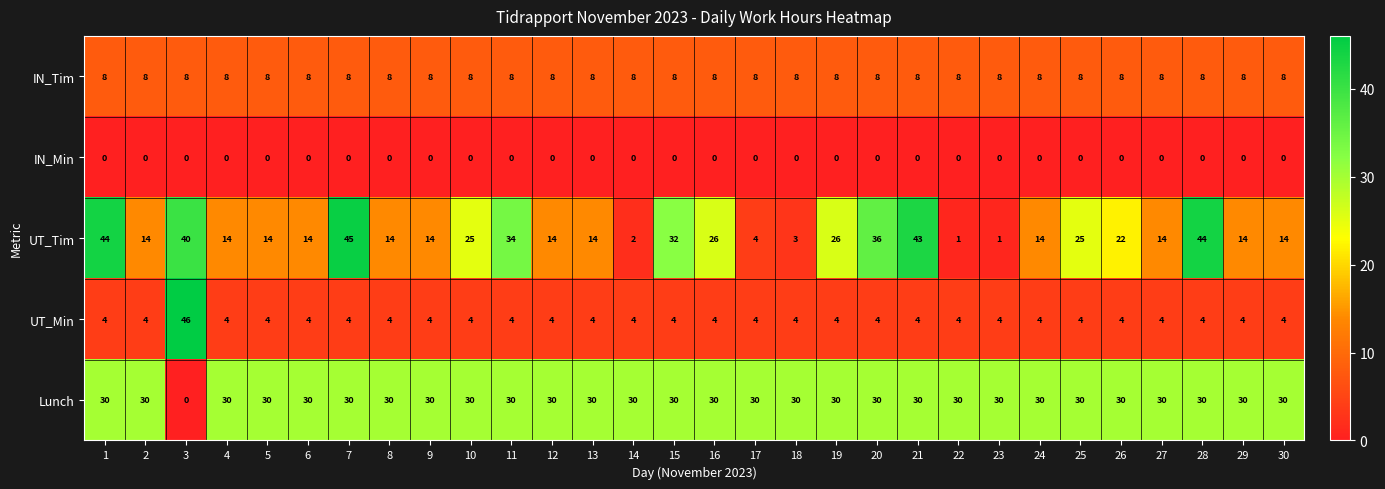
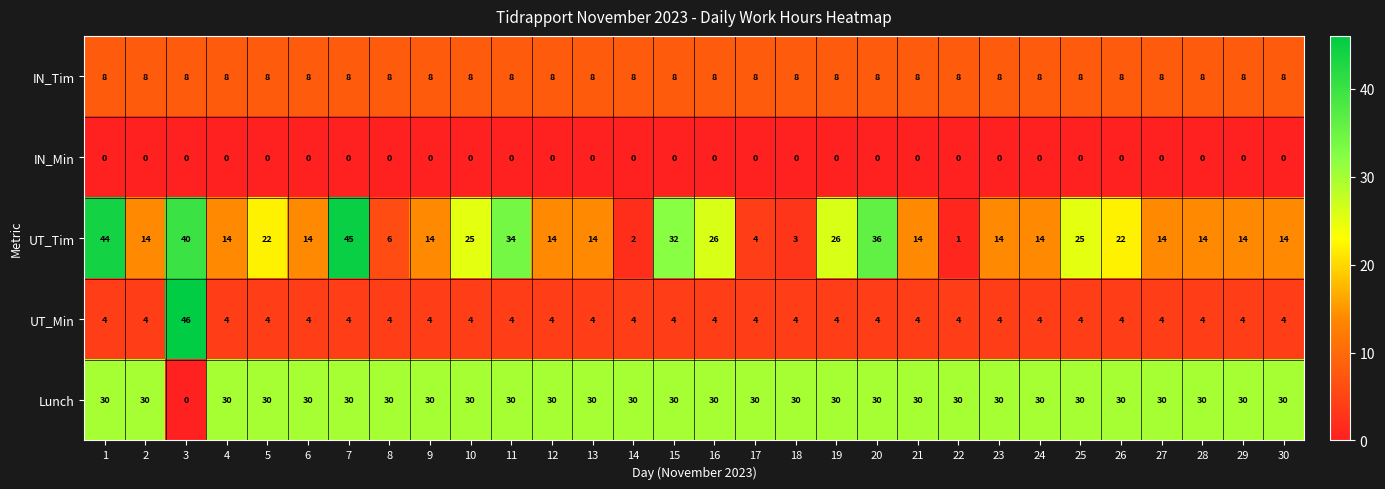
  {
    "IN_Tim": {
      "1": 8,
      "2": 8,
      "3": 8,
      "4": 8,
      "5": 8,
      "6": 8,
      "7": 8,
      "8": 8,
      "9": 8,
      "10": 8,
      "11": 8,
      "12": 8,
      "13": 8,
      "14": 8,
      "15": 8,
      "16": 8,
      "17": 8,
      "18": 8,
      "19": 8,
      "20": 8,
      "21": 8,
      "22": 8,
      "23": 8,
      "24": 8,
      "25": 8,
      "26": 8,
      "27": 8,
      "28": 8,
      "29": 8,
      "30": 8
    },
    "IN_Min": {
      "1": 0,
      "2": 0,
      "3": 0,
      "4": 0,
      "5": 0,
      "6": 0,
      "7": 0,
      "8": 0,
      "9": 0,
      "10": 0,
      "11": 0,
      "12": 0,
      "13": 0,
      "14": 0,
      "15": 0,
      "16": 0,
      "17": 0,
      "18": 0,
      "19": 0,
      "20": 0,
      "21": 0,
      "22": 0,
      "23": 0,
      "24": 0,
      "25": 0,
      "26": 0,
      "27": 0,
      "28": 0,
      "29": 0,
      "30": 0
    },
    "UT_Tim": {
      "1": 44,
      "2": 14,
      "3": 40,
      "4": 14,
-     "5": 14,
+     "5": 22,
      "6": 14,
      "7": 45,
-     "8": 14,
+     "8": 6,
      "9": 14,
      "10": 25,
      "11": 34,
      "12": 14,
      "13": 14,
      "14": 2,
      "15": 32,
      "16": 26,
      "17": 4,
      "18": 3,
      "19": 26,
      "20": 36,
-     "21": 43,
+     "21": 14,
      "22": 1,
-     "23": 1,
+     "23": 14,
      "24": 14,
      "25": 25,
      "26": 22,
      "27": 14,
-     "28": 44,
+     "28": 14,
      "29": 14,
      "30": 14
    },
    "UT_Min": {
      "1": 4,
      "2": 4,
      "3": 46,
      "4": 4,
      "5": 4,
      "6": 4,
      "7": 4,
      "8": 4,
      "9": 4,
      "10": 4,
      "11": 4,
      "12": 4,
      "13": 4,
      "14": 4,
      "15": 4,
      "16": 4,
      "17": 4,
      "18": 4,
      "19": 4,
      "20": 4,
      "21": 4,
      "22": 4,
      "23": 4,
      "24": 4,
      "25": 4,
      "26": 4,
      "27": 4,
      "28": 4,
      "29": 4,
      "30": 4
    },
    "Lunch": {
      "1": 30,
      "2": 30,
      "3": 0,
      "4": 30,
      "5": 30,
      "6": 30,
      "7": 30,
      "8": 30,
      "9": 30,
      "10": 30,
      "11": 30,
      "12": 30,
      "13": 30,
      "14": 30,
      "15": 30,
      "16": 30,
      "17": 30,
      "18": 30,
      "19": 30,
      "20": 30,
      "21": 30,
      "22": 30,
      "23": 30,
      "24": 30,
      "25": 30,
      "26": 30,
      "27": 30,
      "28": 30,
      "29": 30,
      "30": 30
    }
  }
